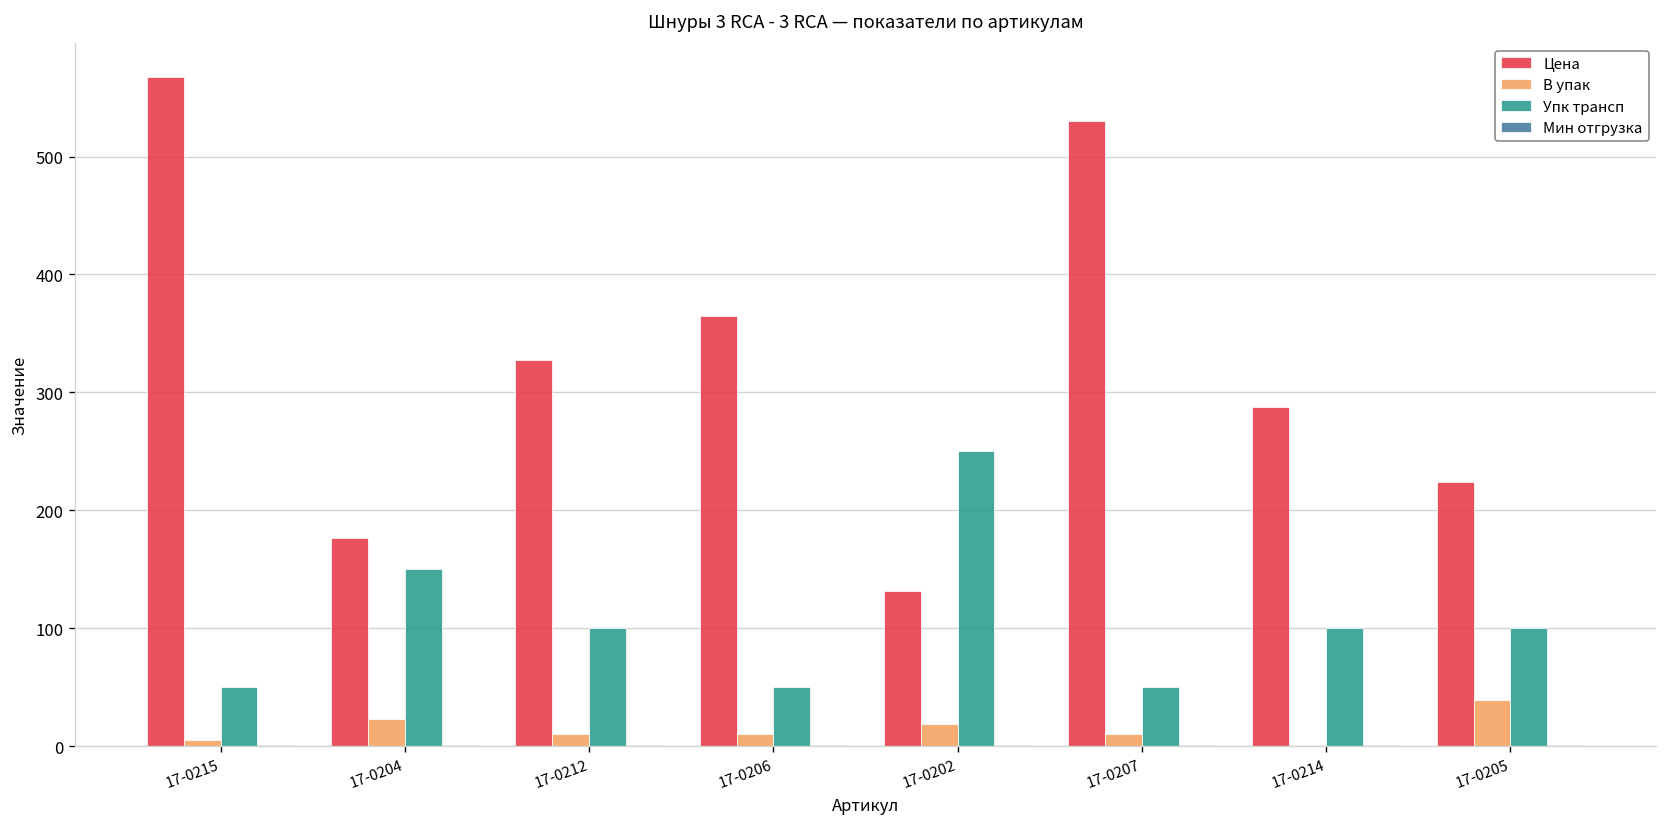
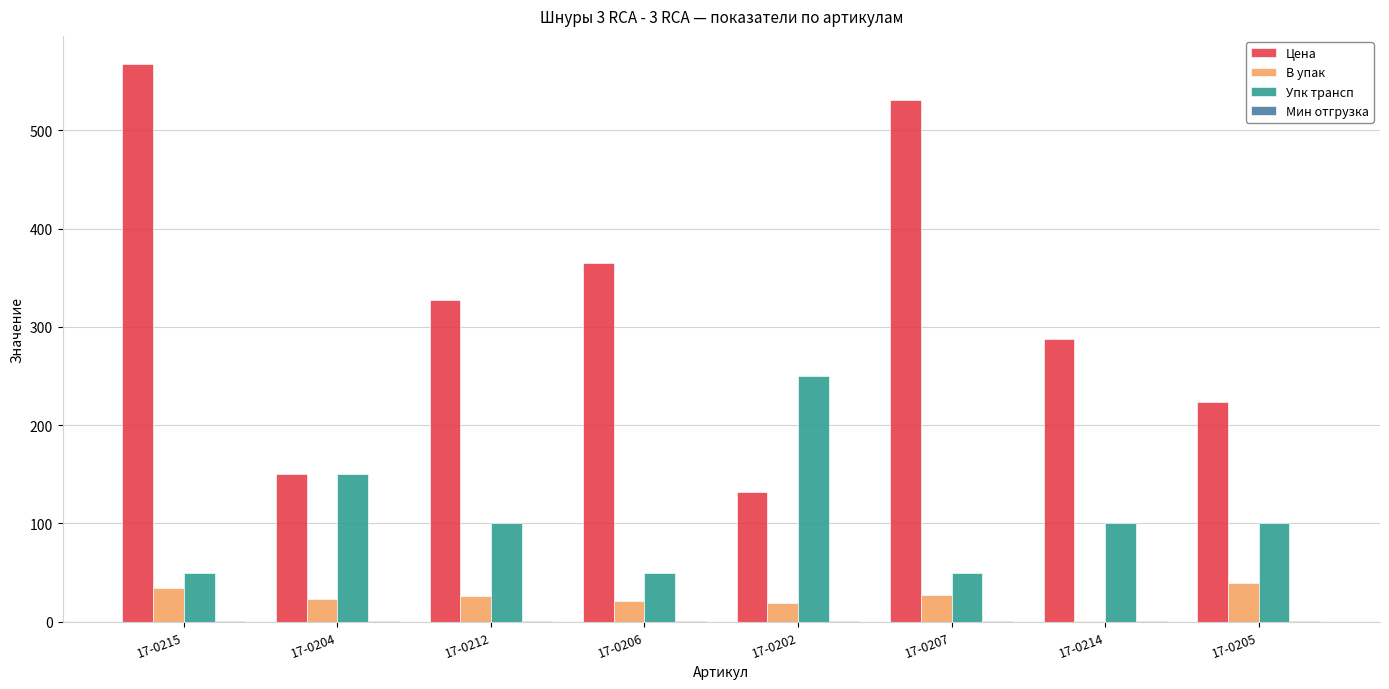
  {
    "Цена": {
      "17-0215": 570,
-     "17-0204": 180,
+     "17-0204": 150,
      "17-0212": 330,
      "17-0206": 360,
      "17-0202": 130,
      "17-0207": 530,
      "17-0214": 290,
      "17-0205": 220
    },
    "В упак": {
-     "17-0215": 10,
+     "17-0215": 30,
      "17-0204": 20,
-     "17-0212": 10,
-     "17-0206": 10,
+     "17-0212": 30,
+     "17-0206": 20,
      "17-0202": 20,
-     "17-0207": 10,
+     "17-0207": 30,
      "17-0205": 40
    }
  }
